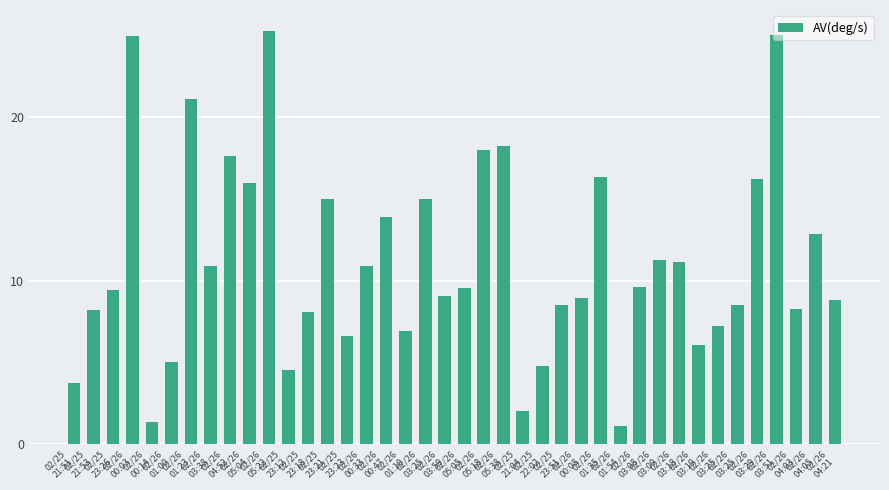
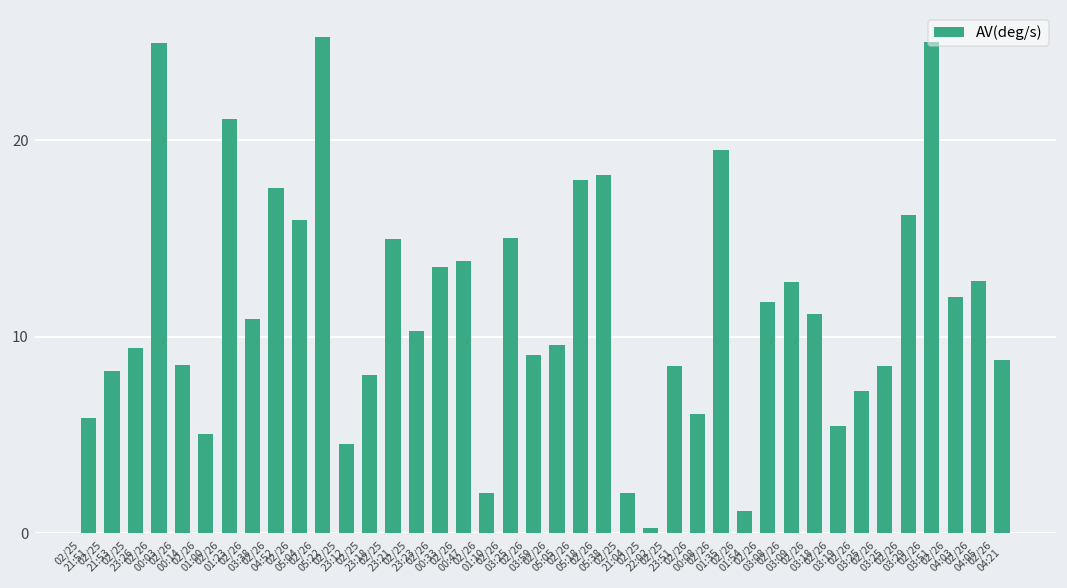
  {
-   "02/25 21:51": 3.8,
+   "02/25 21:51": 5.9,
    "02/25 21:53": 8.2,
    "02/25 23:26": 9.5,
    "02/26 00:03": 24.9,
-   "02/26 00:14": 1.4,
+   "02/26 00:14": 8.6,
    "02/26 01:00": 5.0,
    "02/26 01:23": 21.1,
    "02/26 03:38": 10.9,
    "02/26 04:52": 17.6,
    "02/26 05:04": 15.9,
    "02/26 05:22": 25.3,
    "02/25 23:12": 4.5,
    "02/25 23:18": 8.1,
    "02/25 23:21": 15.0,
-   "02/25 23:23": 6.6,
-   "02/26 00:33": 10.9,
+   "02/25 23:23": 10.3,
+   "02/26 00:33": 13.6,
    "02/26 00:47": 13.9,
-   "02/26 01:10": 6.9,
+   "02/26 01:10": 2.0,
    "02/26 03:59": 9.1,
    "02/26 05:05": 9.6,
    "02/26 05:18": 18.0,
    "02/26 05:38": 18.2,
    "02/25 21:04": 2.1,
-   "02/25 22:02": 4.8,
+   "02/25 22:02": 0.3,
    "02/25 23:51": 8.5,
-   "02/26 00:08": 9.0,
-   "02/26 01:35": 16.3,
+   "02/26 00:08": 6.1,
+   "02/26 01:35": 19.5,
    "02/26 01:54": 1.1,
-   "02/26 03:08": 9.6,
-   "02/26 03:09": 11.3,
+   "02/26 03:08": 11.8,
+   "02/26 03:09": 12.8,
    "02/26 03:18": 11.1,
-   "02/26 03:19": 6.1,
+   "02/26 03:19": 5.5,
    "02/26 03:29": 16.2,
-   "02/26 04:03": 8.3,
+   "02/26 04:03": 12.0,
    "02/26 04:05": 12.8,
    "02/26 04:21": 8.8
  }
